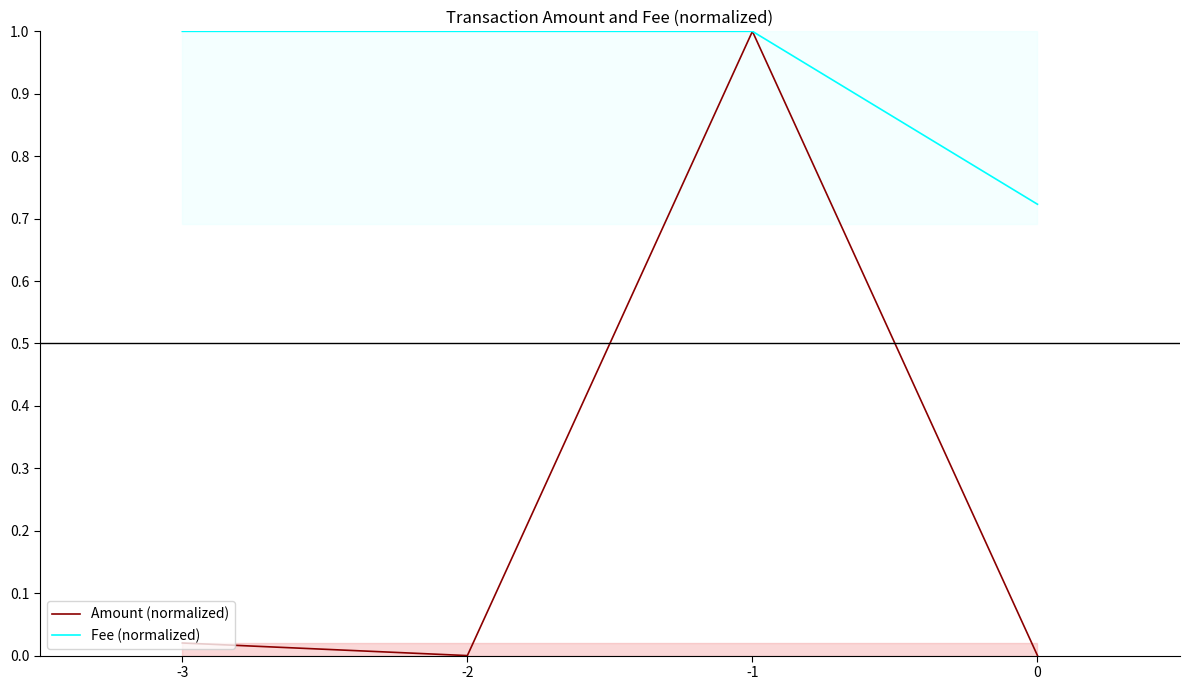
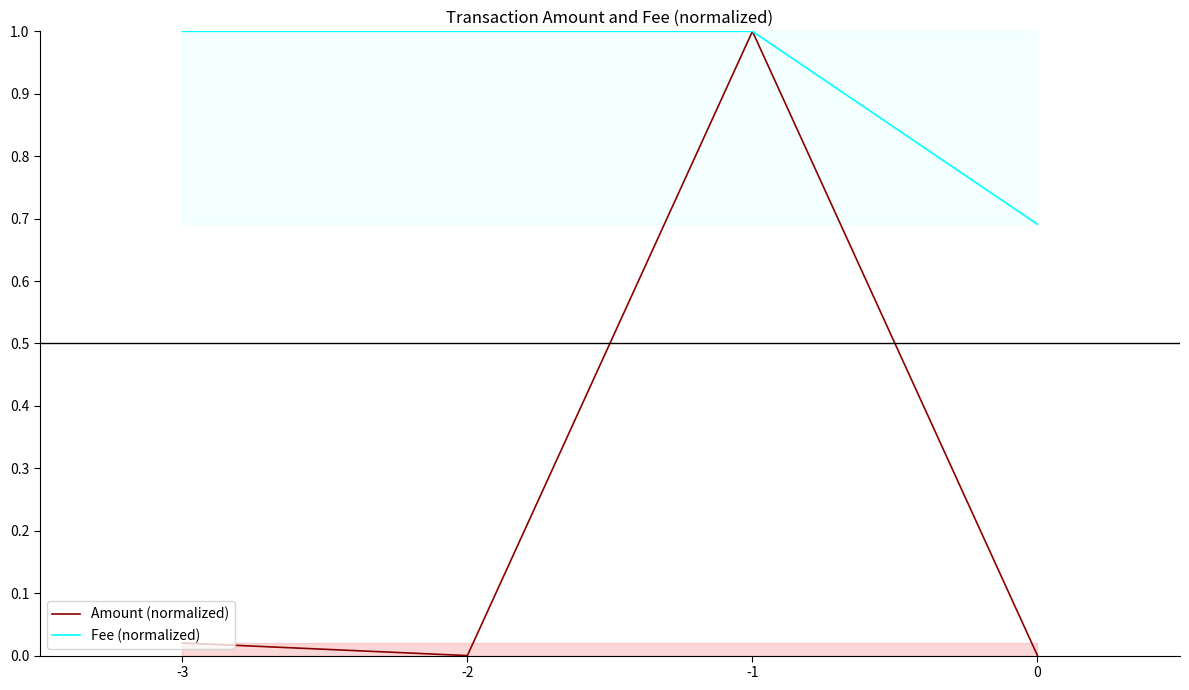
  {
    "Amount (normalized)": {
      "-2": 0.00,
      "0": 0.00
    },
    "Fee (normalized)": {
-     "0": 0.72
+     "0": 0.69
    }
  }
